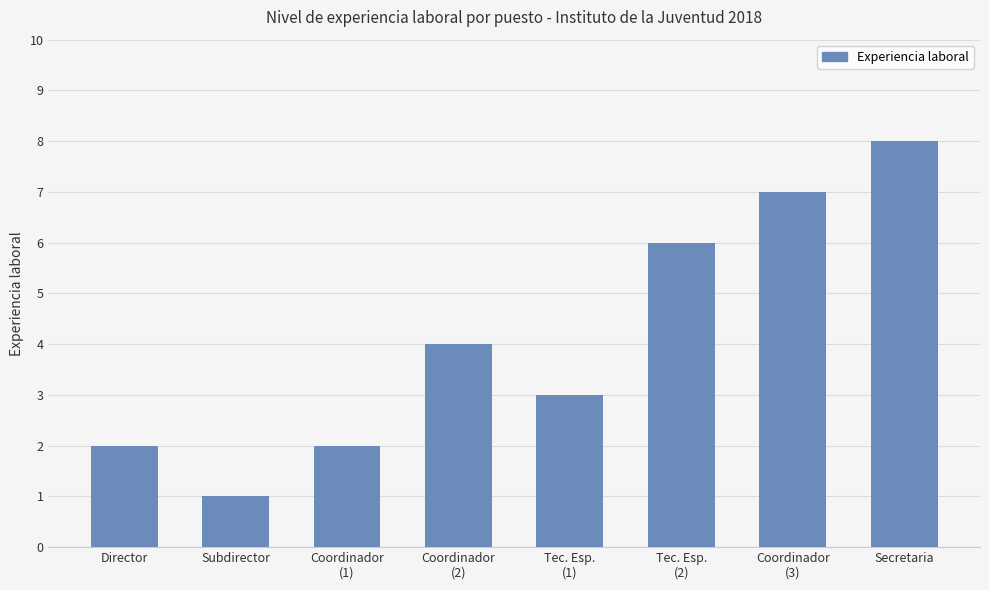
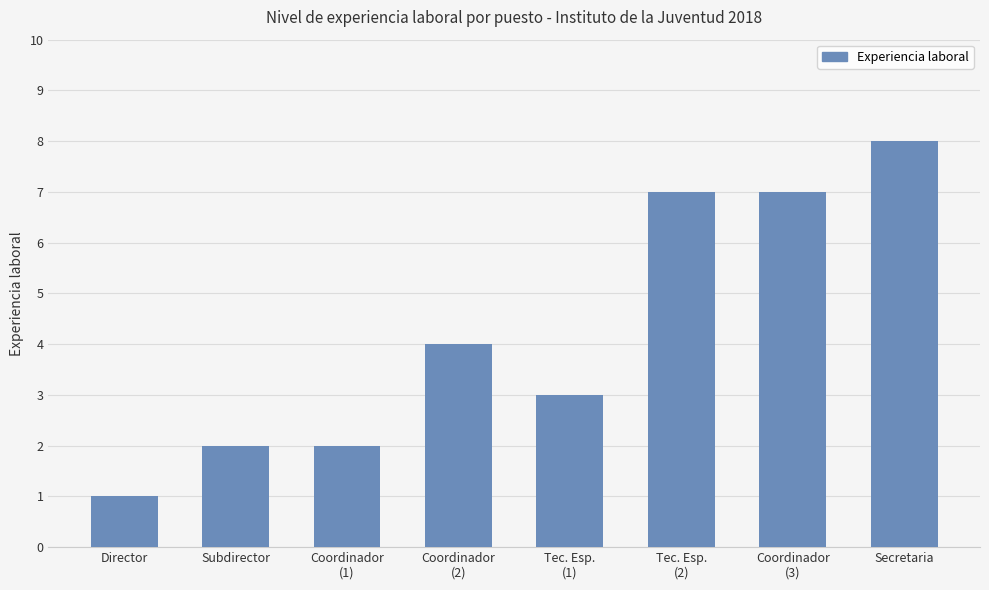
  {
-   "Director": 2,
-   "Subdirector": 1,
+   "Director": 1,
+   "Subdirector": 2,
    "Coordinador (1)": 2,
    "Coordinador (2)": 4,
    "Tec. Esp. (1)": 3,
-   "Tec. Esp. (2)": 6,
+   "Tec. Esp. (2)": 7,
    "Coordinador (3)": 7,
    "Secretaria": 8
  }
